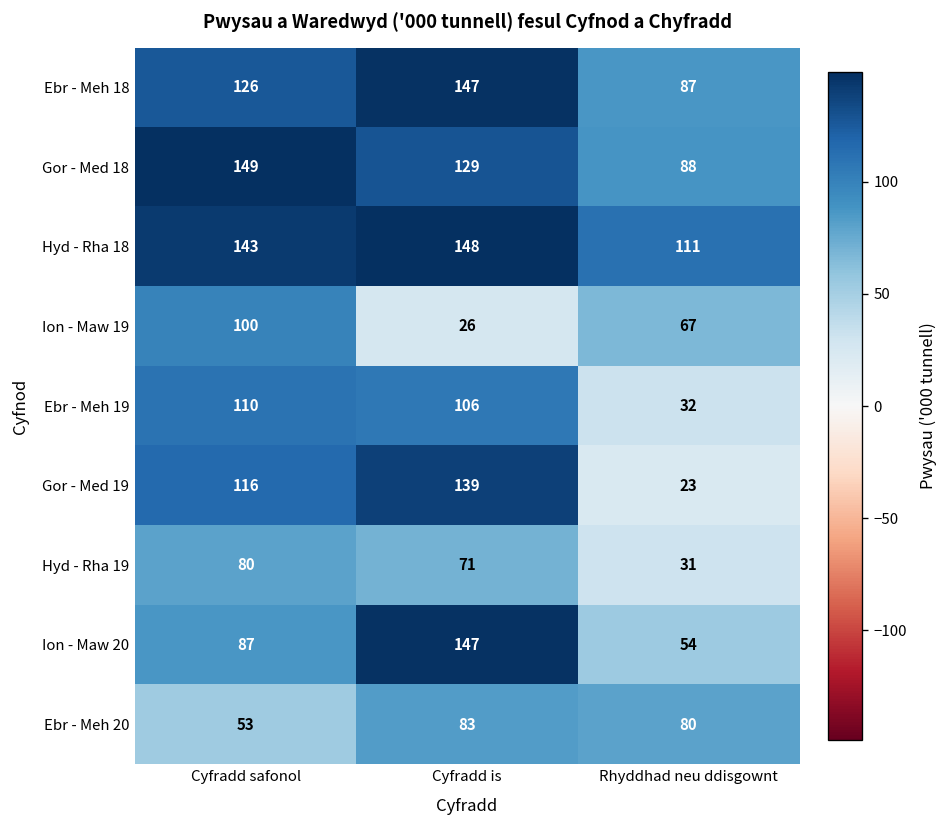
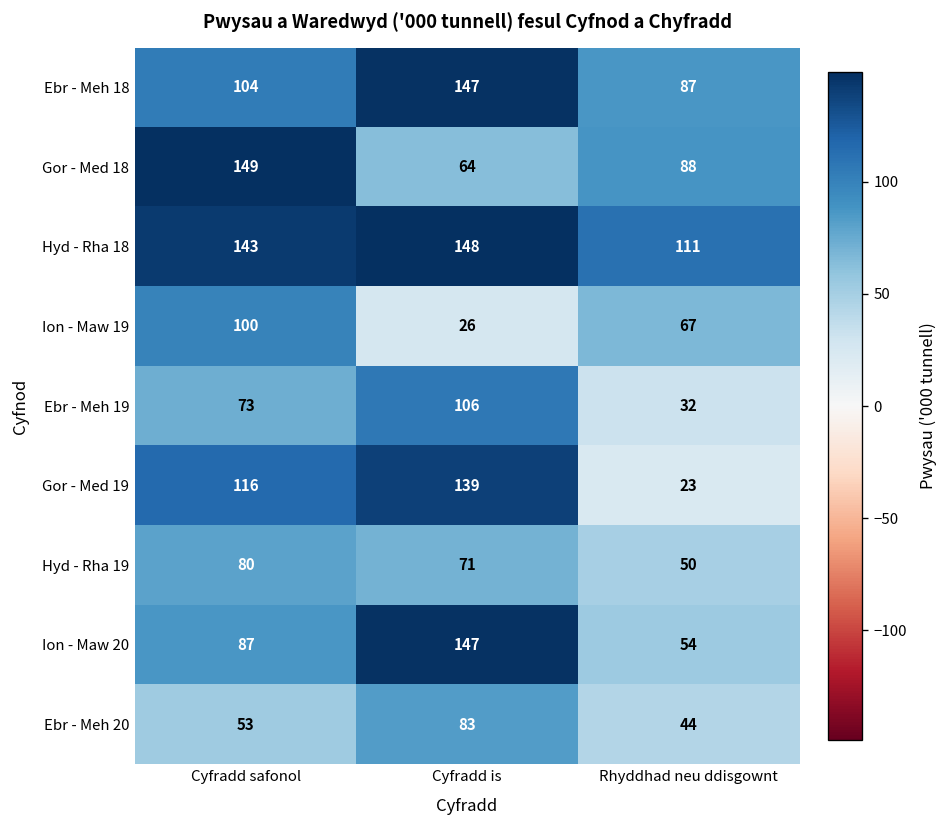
  {
    "Ebr - Meh 18": {
-     "Cyfradd safonol": 126,
+     "Cyfradd safonol": 104,
      "Cyfradd is": 147,
      "Rhyddhad neu ddisgownt": 87
    },
    "Gor - Med 18": {
      "Cyfradd safonol": 149,
-     "Cyfradd is": 129,
+     "Cyfradd is": 64,
      "Rhyddhad neu ddisgownt": 88
    },
    "Hyd - Rha 18": {
      "Cyfradd safonol": 143,
      "Cyfradd is": 148,
      "Rhyddhad neu ddisgownt": 111
    },
    "Ion - Maw 19": {
      "Cyfradd safonol": 100,
      "Cyfradd is": 26,
      "Rhyddhad neu ddisgownt": 67
    },
    "Ebr - Meh 19": {
-     "Cyfradd safonol": 110,
+     "Cyfradd safonol": 73,
      "Cyfradd is": 106,
      "Rhyddhad neu ddisgownt": 32
    },
    "Gor - Med 19": {
      "Cyfradd safonol": 116,
      "Cyfradd is": 139,
      "Rhyddhad neu ddisgownt": 23
    },
    "Hyd - Rha 19": {
      "Cyfradd safonol": 80,
      "Cyfradd is": 71,
-     "Rhyddhad neu ddisgownt": 31
+     "Rhyddhad neu ddisgownt": 50
    },
    "Ion - Maw 20": {
      "Cyfradd safonol": 87,
      "Cyfradd is": 147,
      "Rhyddhad neu ddisgownt": 54
    },
    "Ebr - Meh 20": {
      "Cyfradd safonol": 53,
      "Cyfradd is": 83,
-     "Rhyddhad neu ddisgownt": 80
+     "Rhyddhad neu ddisgownt": 44
    }
  }
